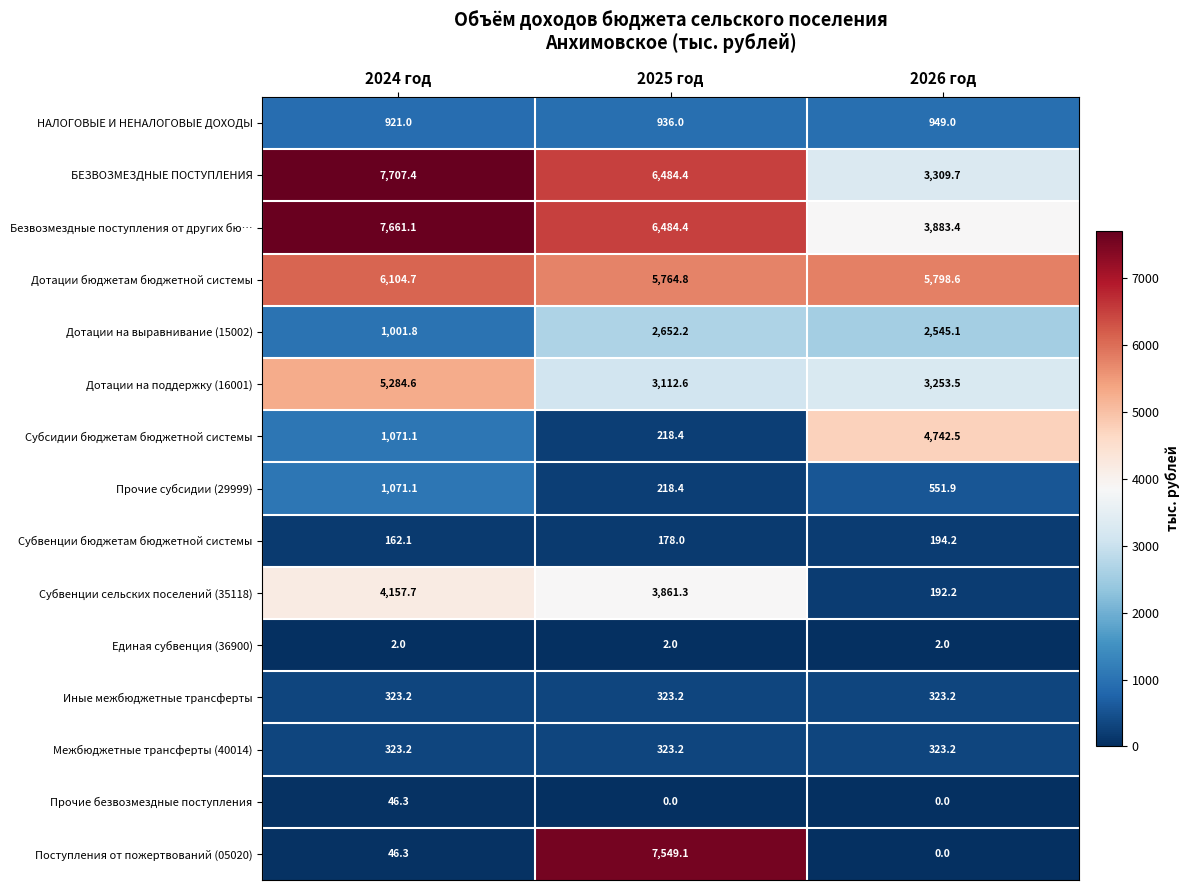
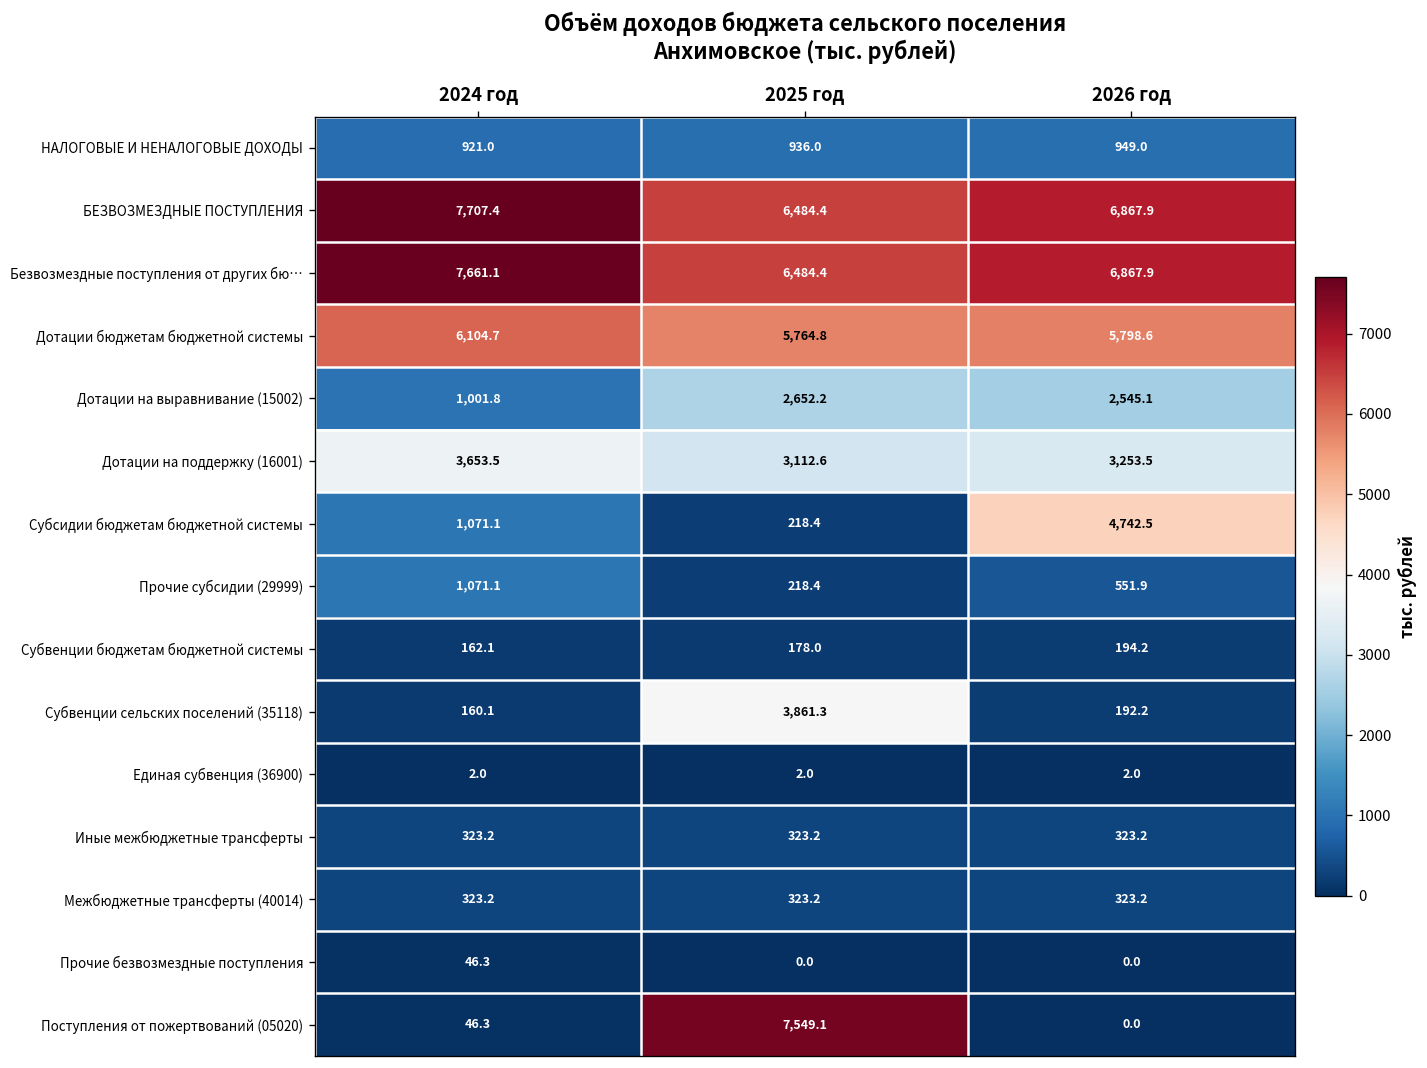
  {
    "НАЛОГОВЫЕ И НЕНАЛОГОВЫЕ ДОХОДЫ": {
      "2024 год": "921.0",
      "2025 год": "936.0",
      "2026 год": "949.0"
    },
    "БЕЗВОЗМЕЗДНЫЕ ПОСТУПЛЕНИЯ": {
      "2024 год": "7,707.4",
      "2025 год": "6,484.4",
-     "2026 год": "3,309.7"
+     "2026 год": "6,867.9"
    },
    "Безвозмездные поступления от других бю…": {
      "2024 год": "7,661.1",
      "2025 год": "6,484.4",
-     "2026 год": "3,883.4"
+     "2026 год": "6,867.9"
    },
    "Дотации бюджетам бюджетной системы": {
      "2024 год": "6,104.7",
      "2025 год": "5,764.8",
      "2026 год": "5,798.6"
    },
    "Дотации на выравнивание (15002)": {
      "2024 год": "1,001.8",
      "2025 год": "2,652.2",
      "2026 год": "2,545.1"
    },
    "Дотации на поддержку (16001)": {
-     "2024 год": "5,284.6",
+     "2024 год": "3,653.5",
      "2025 год": "3,112.6",
      "2026 год": "3,253.5"
    },
    "Субсидии бюджетам бюджетной системы": {
      "2024 год": "1,071.1",
      "2025 год": "218.4",
      "2026 год": "4,742.5"
    },
    "Прочие субсидии (29999)": {
      "2024 год": "1,071.1",
      "2025 год": "218.4",
      "2026 год": "551.9"
    },
    "Субвенции бюджетам бюджетной системы": {
      "2024 год": "162.1",
      "2025 год": "178.0",
      "2026 год": "194.2"
    },
    "Субвенции сельских поселений (35118)": {
-     "2024 год": "4,157.7",
+     "2024 год": "160.1",
      "2025 год": "3,861.3",
      "2026 год": "192.2"
    },
    "Единая субвенция (36900)": {
      "2024 год": "2.0",
      "2025 год": "2.0",
      "2026 год": "2.0"
    },
    "Иные межбюджетные трансферты": {
      "2024 год": "323.2",
      "2025 год": "323.2",
      "2026 год": "323.2"
    },
    "Межбюджетные трансферты (40014)": {
      "2024 год": "323.2",
      "2025 год": "323.2",
      "2026 год": "323.2"
    },
    "Прочие безвозмездные поступления": {
      "2024 год": "46.3",
      "2025 год": "0.0",
      "2026 год": "0.0"
    },
    "Поступления от пожертвований (05020)": {
      "2024 год": "46.3",
      "2025 год": "7,549.1",
      "2026 год": "0.0"
    }
  }
